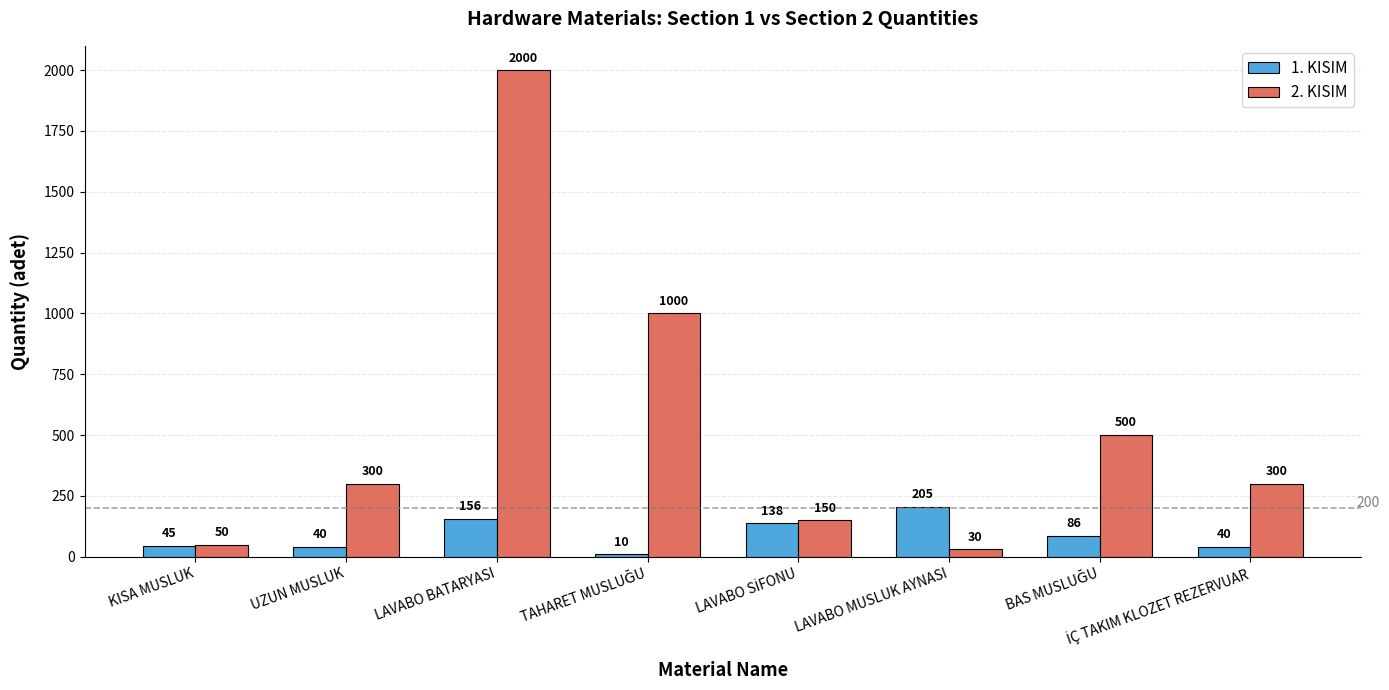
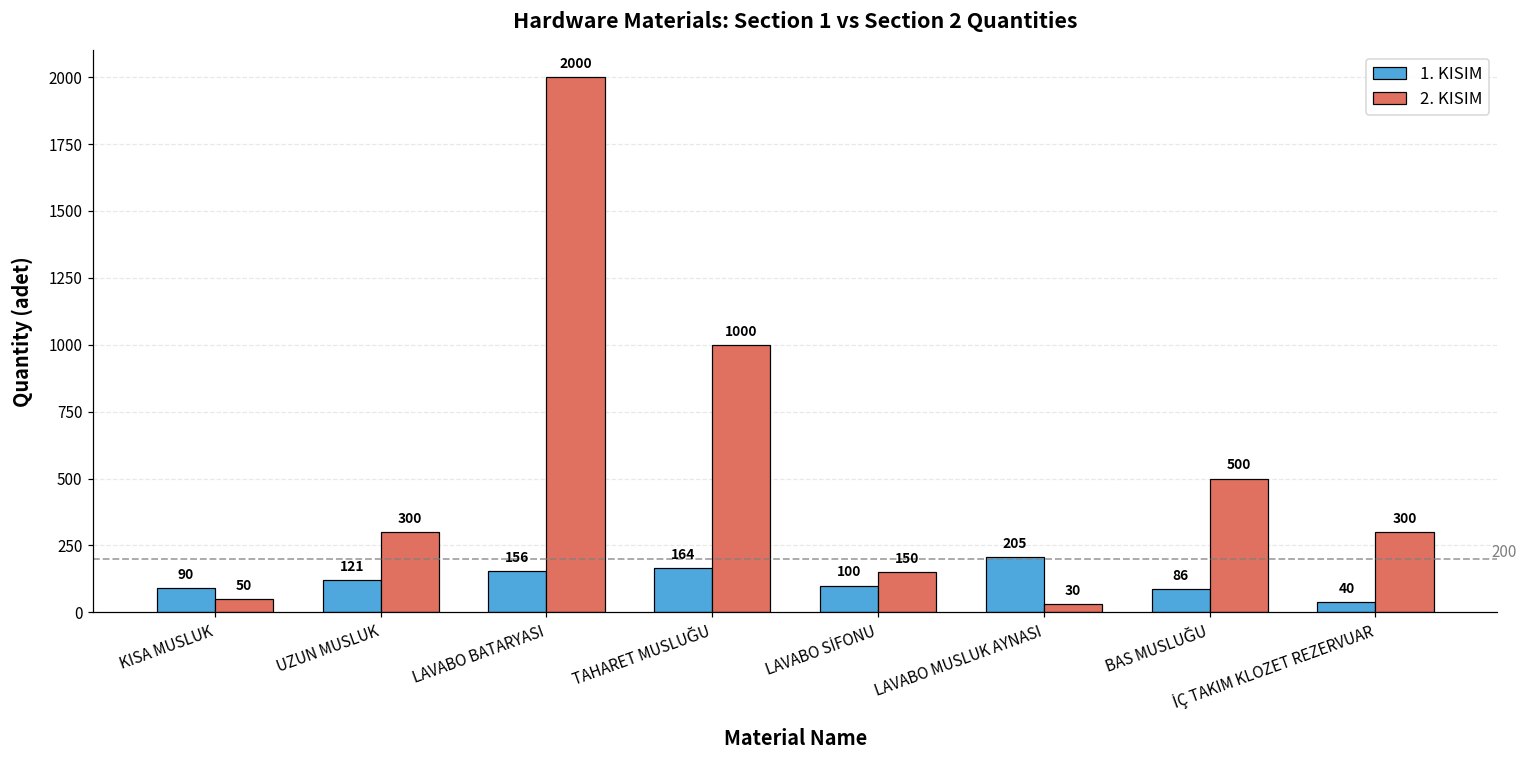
  {
    "1. KISIM": {
-     "KISA MUSLUK": 45,
-     "UZUN MUSLUK": 40,
+     "KISA MUSLUK": 90,
+     "UZUN MUSLUK": 121,
      "LAVABO BATARYASI": 156,
-     "TAHARET MUSLUĞU": 10,
-     "LAVABO SİFONU": 138,
+     "TAHARET MUSLUĞU": 164,
+     "LAVABO SİFONU": 100,
      "LAVABO MUSLUK AYNASI": 205,
      "BAS MUSLUĞU": 86,
      "İÇ TAKIM KLOZET REZERVUAR": 40
    },
    "2. KISIM": {
      "KISA MUSLUK": 50,
      "UZUN MUSLUK": 300,
      "LAVABO BATARYASI": 2000,
      "TAHARET MUSLUĞU": 1000,
      "LAVABO SİFONU": 150,
      "LAVABO MUSLUK AYNASI": 30,
      "BAS MUSLUĞU": 500,
      "İÇ TAKIM KLOZET REZERVUAR": 300
    }
  }
